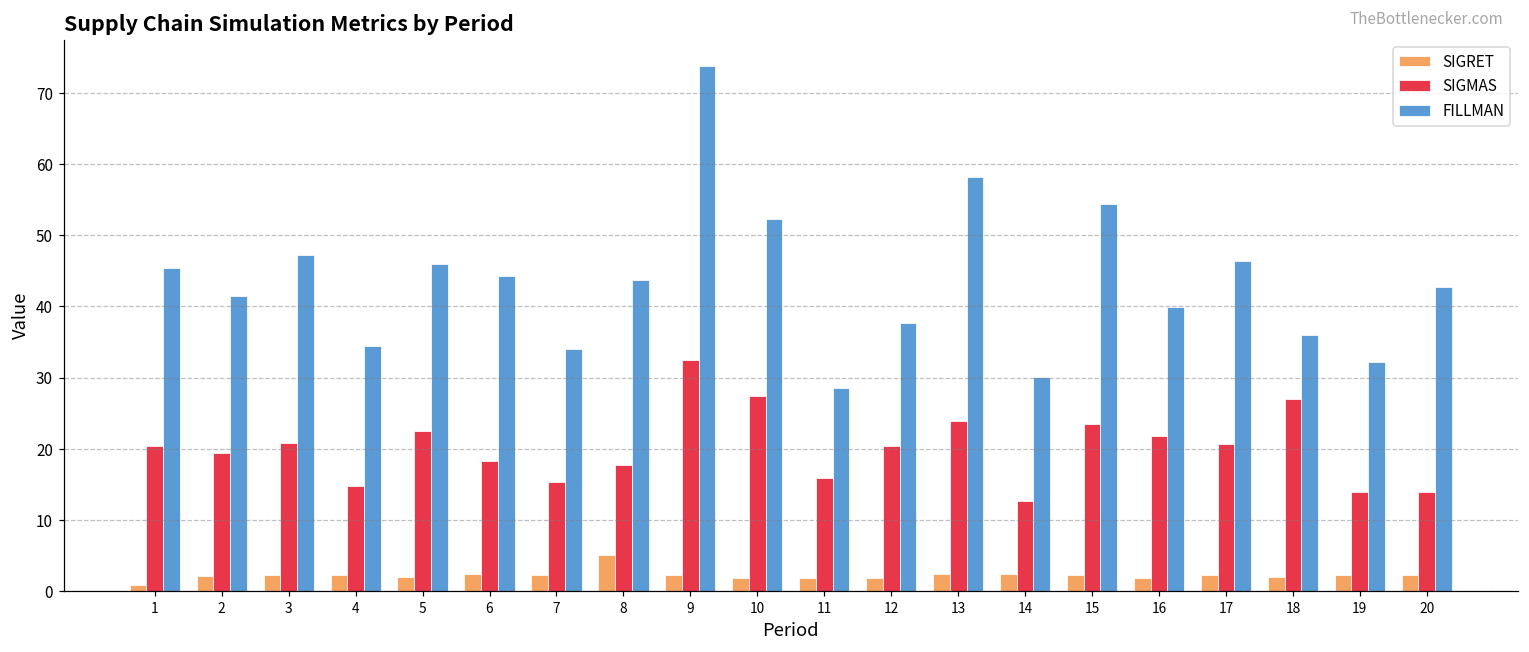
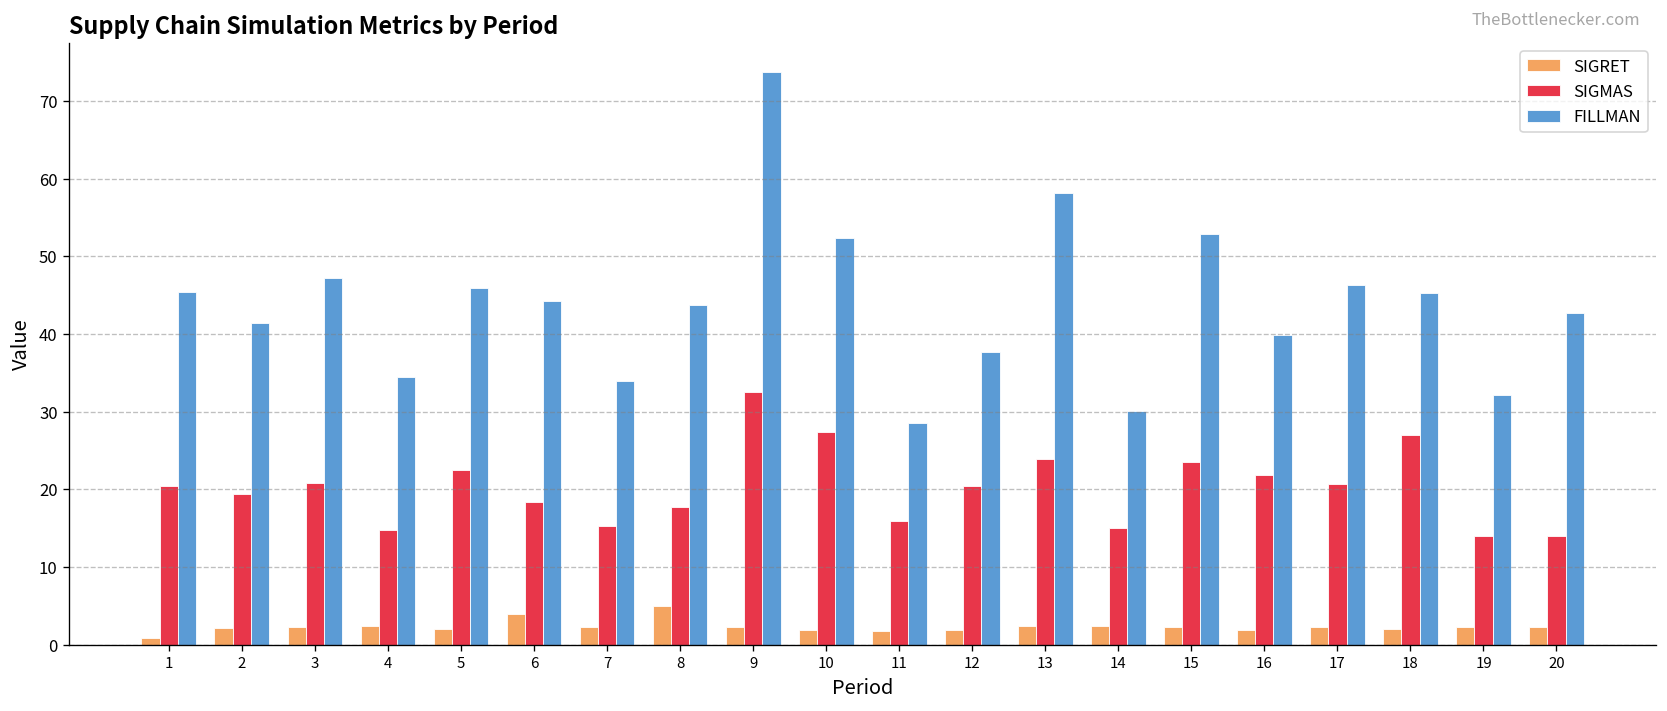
  {
    "SIGRET": {
      "1": 1,
      "2": 2,
      "3": 2,
      "4": 2,
      "5": 2,
-     "6": 2,
+     "6": 4,
      "7": 2,
      "8": 5,
      "9": 2,
      "10": 2,
      "11": 2,
      "12": 2,
      "13": 2,
      "14": 2,
      "15": 2,
      "16": 2,
      "17": 2,
      "18": 2,
      "19": 2,
      "20": 2
    },
    "SIGMAS": {
      "1": 20,
      "2": 19,
      "3": 21,
      "4": 15,
      "5": 22,
      "6": 18,
      "7": 15,
      "8": 18,
      "9": 32,
      "10": 27,
      "11": 16,
      "12": 20,
      "13": 24,
-     "14": 13,
+     "14": 15,
      "15": 24,
      "16": 22,
      "17": 21,
      "18": 27,
      "19": 14,
      "20": 14
    },
    "FILLMAN": {
      "1": 45,
      "2": 41,
      "3": 47,
      "4": 35,
      "5": 46,
      "6": 44,
      "7": 34,
      "8": 44,
      "9": 74,
      "10": 52,
      "11": 29,
      "12": 38,
      "13": 58,
      "14": 30,
-     "15": 54,
+     "15": 53,
      "16": 40,
      "17": 46,
-     "18": 36,
+     "18": 45,
      "19": 32,
      "20": 43
    }
  }
